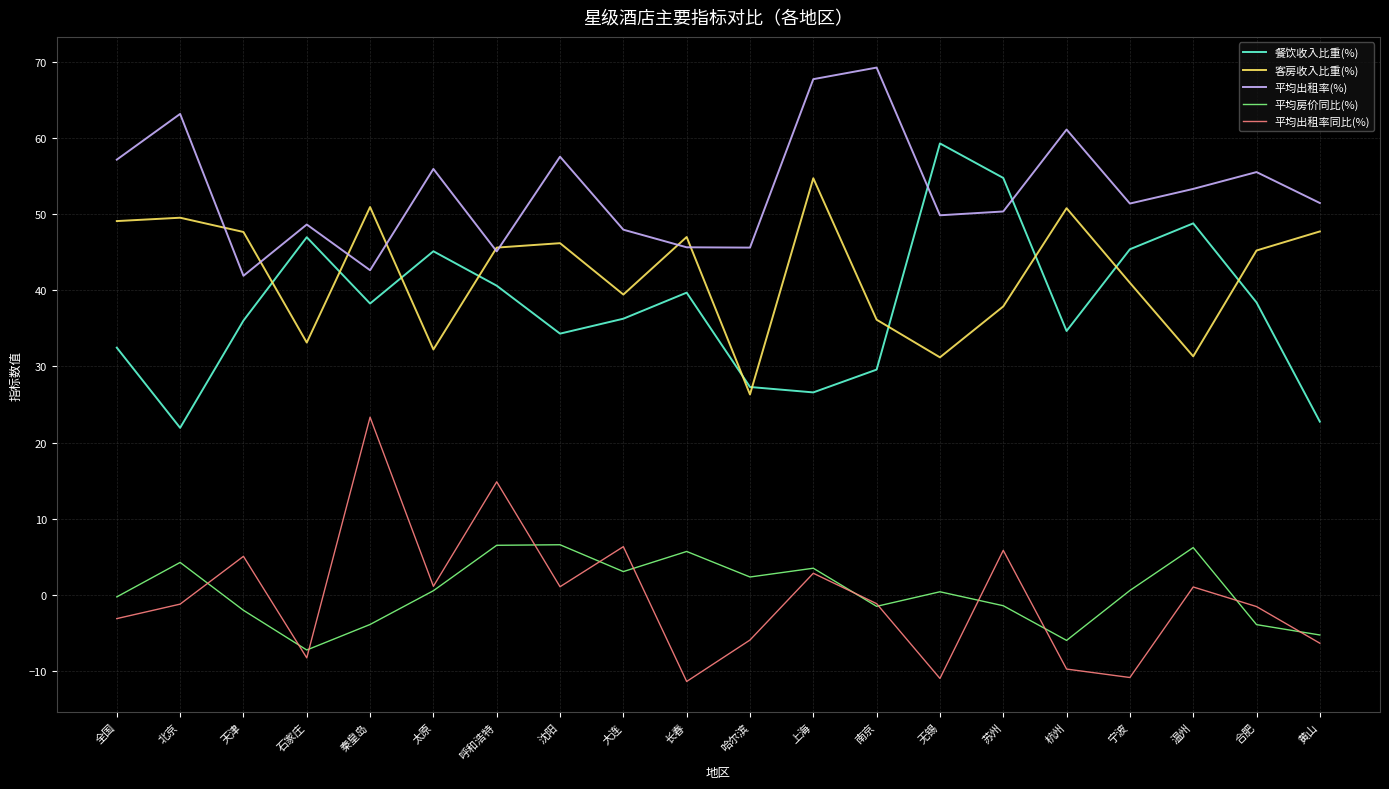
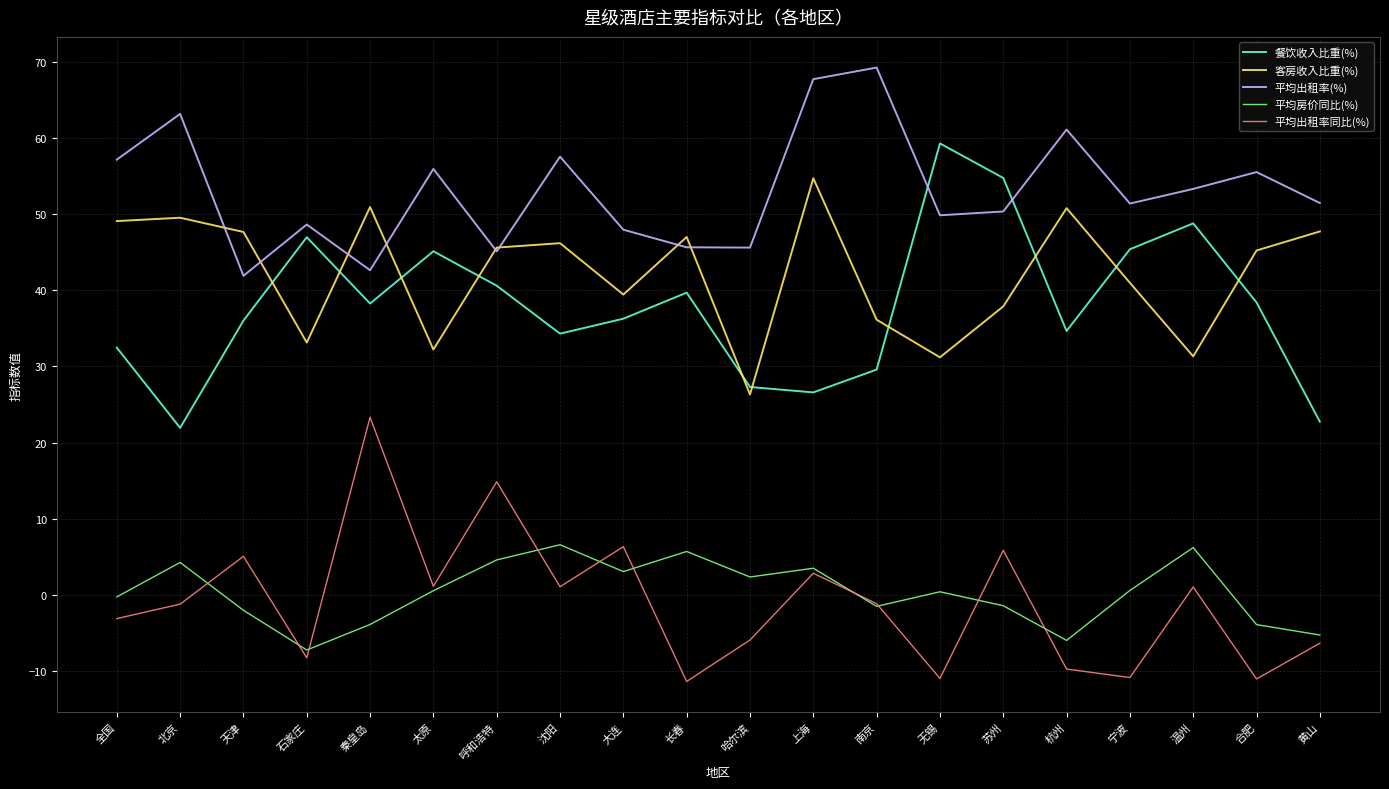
  {
    "餐饮收入比重(%)": {
      "全国": 32,
      "北京": 22,
      "天津": 36,
      "石家庄": 47,
      "秦皇岛": 38,
      "太原": 45,
      "呼和浩特": 41,
      "沈阳": 34,
      "大连": 36,
      "长春": 40,
      "哈尔滨": 27,
      "上海": 27,
      "南京": 30,
      "无锡": 59,
      "苏州": 55,
      "杭州": 35,
      "宁波": 45,
      "温州": 49,
      "合肥": 38,
      "黄山": 23
    },
    "客房收入比重(%)": {
      "全国": 49,
      "北京": 50,
      "天津": 48,
      "石家庄": 33,
      "秦皇岛": 51,
      "太原": 32,
      "呼和浩特": 46,
      "沈阳": 46,
      "大连": 39,
      "长春": 47,
      "哈尔滨": 26,
      "上海": 55,
      "南京": 36,
      "无锡": 31,
      "苏州": 38,
      "杭州": 51,
      "宁波": 41,
      "温州": 31,
      "合肥": 45,
      "黄山": 48
    },
    "平均出租率(%)": {
      "全国": 57,
      "北京": 63,
      "天津": 42,
      "石家庄": 49,
      "秦皇岛": 43,
      "太原": 56,
      "呼和浩特": 45,
      "沈阳": 58,
      "大连": 48,
      "长春": 46,
      "哈尔滨": 46,
      "上海": 68,
      "南京": 69,
      "无锡": 50,
      "苏州": 50,
      "杭州": 61,
      "宁波": 51,
      "温州": 53,
      "合肥": 56,
      "黄山": 51
    },
    "平均房价同比(%)": {
      "全国": 0,
      "北京": 4,
      "天津": -2,
      "石家庄": -7,
      "秦皇岛": -4,
      "太原": 1,
-     "呼和浩特": 7,
+     "呼和浩特": 5,
      "沈阳": 7,
      "大连": 3,
      "长春": 6,
      "哈尔滨": 2,
      "上海": 4,
      "南京": -1,
      "无锡": 0,
      "苏州": -1,
      "杭州": -6,
      "宁波": 1,
      "温州": 6,
      "合肥": -4,
      "黄山": -5
    },
    "平均出租率同比(%)": {
      "全国": -3,
      "北京": -1,
      "天津": 5,
      "石家庄": -8,
      "秦皇岛": 23,
      "太原": 1,
      "呼和浩特": 15,
      "沈阳": 1,
      "大连": 6,
      "长春": -11,
      "哈尔滨": -6,
      "上海": 3,
      "南京": -1,
      "无锡": -11,
      "苏州": 6,
      "杭州": -10,
      "宁波": -11,
      "温州": 1,
-     "合肥": -2,
+     "合肥": -11,
      "黄山": -6
    }
  }
